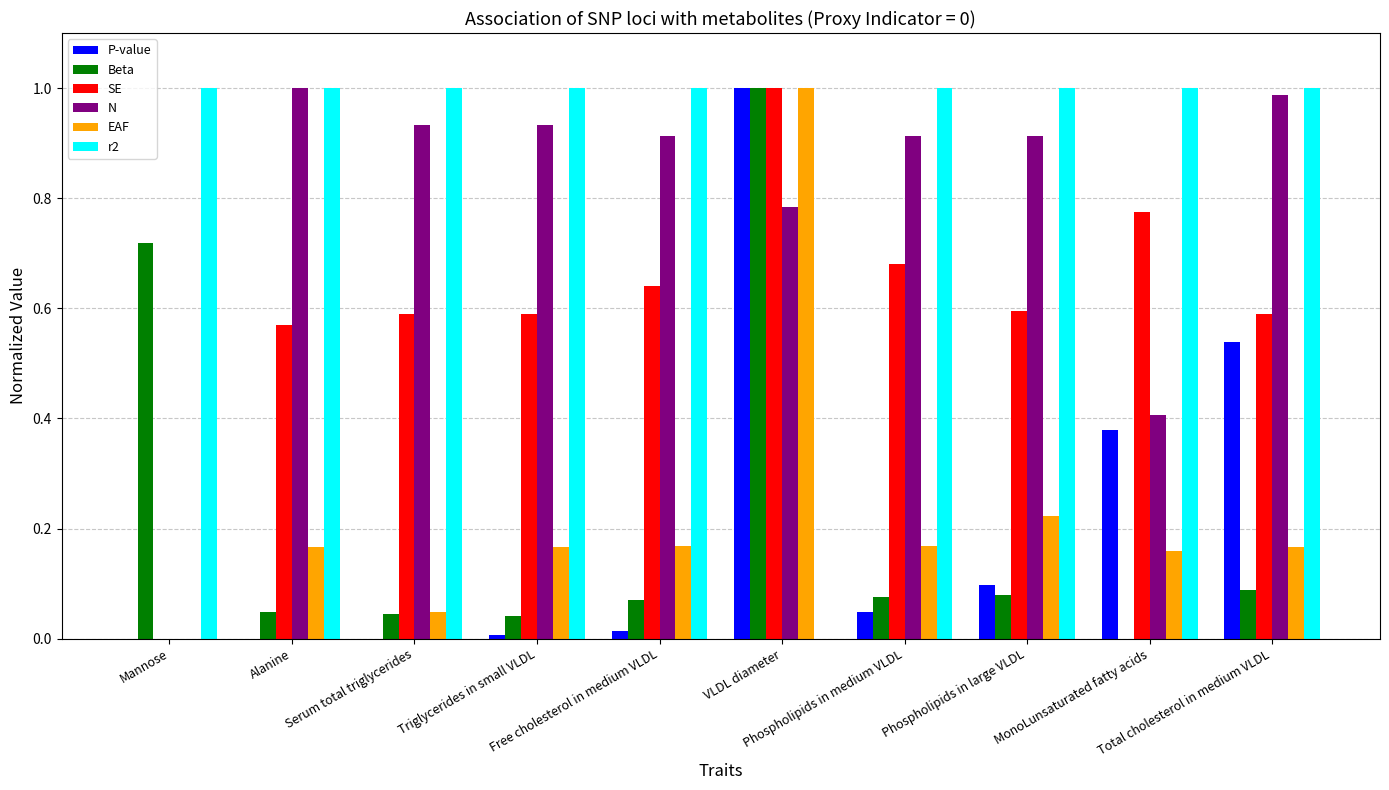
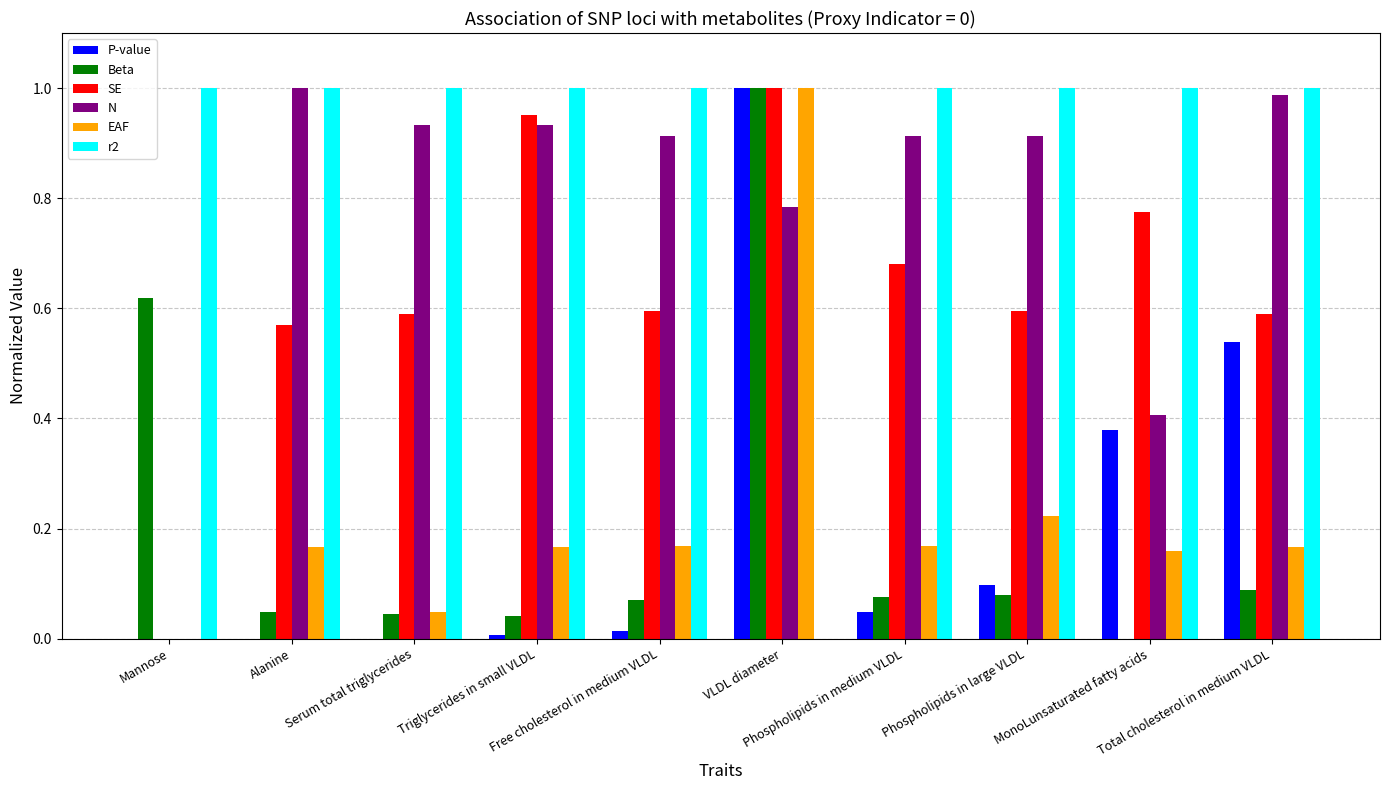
  {
    "P-value": {
      "Mannose": 0.00,
      "Triglycerides in small VLDL": 0.01,
      "Free cholesterol in medium VLDL": 0.01,
      "VLDL diameter": 1.00,
      "Phospholipids in medium VLDL": 0.05,
      "Phospholipids in large VLDL": 0.10,
      "MonoLunsaturated fatty acids": 0.38,
      "Total cholesterol in medium VLDL": 0.54
    },
    "Beta": {
-     "Mannose": 0.72,
+     "Mannose": 0.62,
      "Alanine": 0.05,
      "Serum total triglycerides": 0.04,
      "Triglycerides in small VLDL": 0.04,
      "Free cholesterol in medium VLDL": 0.07,
      "VLDL diameter": 1.00,
      "Phospholipids in medium VLDL": 0.08,
      "Phospholipids in large VLDL": 0.08,
      "MonoLunsaturated fatty acids": 0.00,
      "Total cholesterol in medium VLDL": 0.09
    },
    "SE": {
      "Mannose": 0.00,
      "Alanine": 0.57,
      "Serum total triglycerides": 0.59,
-     "Triglycerides in small VLDL": 0.59,
-     "Free cholesterol in medium VLDL": 0.64,
+     "Triglycerides in small VLDL": 0.95,
+     "Free cholesterol in medium VLDL": 0.59,
      "VLDL diameter": 1.00,
      "Phospholipids in medium VLDL": 0.68,
      "Phospholipids in large VLDL": 0.60,
      "MonoLunsaturated fatty acids": 0.77,
      "Total cholesterol in medium VLDL": 0.59
    },
    "N": {
      "Mannose": 0.00,
      "Alanine": 1.00,
      "Serum total triglycerides": 0.93,
      "Triglycerides in small VLDL": 0.93,
      "Free cholesterol in medium VLDL": 0.91,
      "VLDL diameter": 0.78,
      "Phospholipids in medium VLDL": 0.91,
      "Phospholipids in large VLDL": 0.91,
      "MonoLunsaturated fatty acids": 0.41,
      "Total cholesterol in medium VLDL": 0.99
    },
    "EAF": {
      "Mannose": 0.00,
      "Alanine": 0.17,
      "Serum total triglycerides": 0.05,
      "Triglycerides in small VLDL": 0.17,
      "Free cholesterol in medium VLDL": 0.17,
      "VLDL diameter": 1.00,
      "Phospholipids in medium VLDL": 0.17,
      "Phospholipids in large VLDL": 0.22,
      "MonoLunsaturated fatty acids": 0.16,
      "Total cholesterol in medium VLDL": 0.17
    },
    "r2": {
      "Mannose": 1.00,
      "Alanine": 1.00,
      "Serum total triglycerides": 1.00,
      "Triglycerides in small VLDL": 1.00,
      "Free cholesterol in medium VLDL": 1.00,
      "VLDL diameter": 0.00,
      "Phospholipids in medium VLDL": 1.00,
      "Phospholipids in large VLDL": 1.00,
      "MonoLunsaturated fatty acids": 1.00,
      "Total cholesterol in medium VLDL": 1.00
    }
  }
